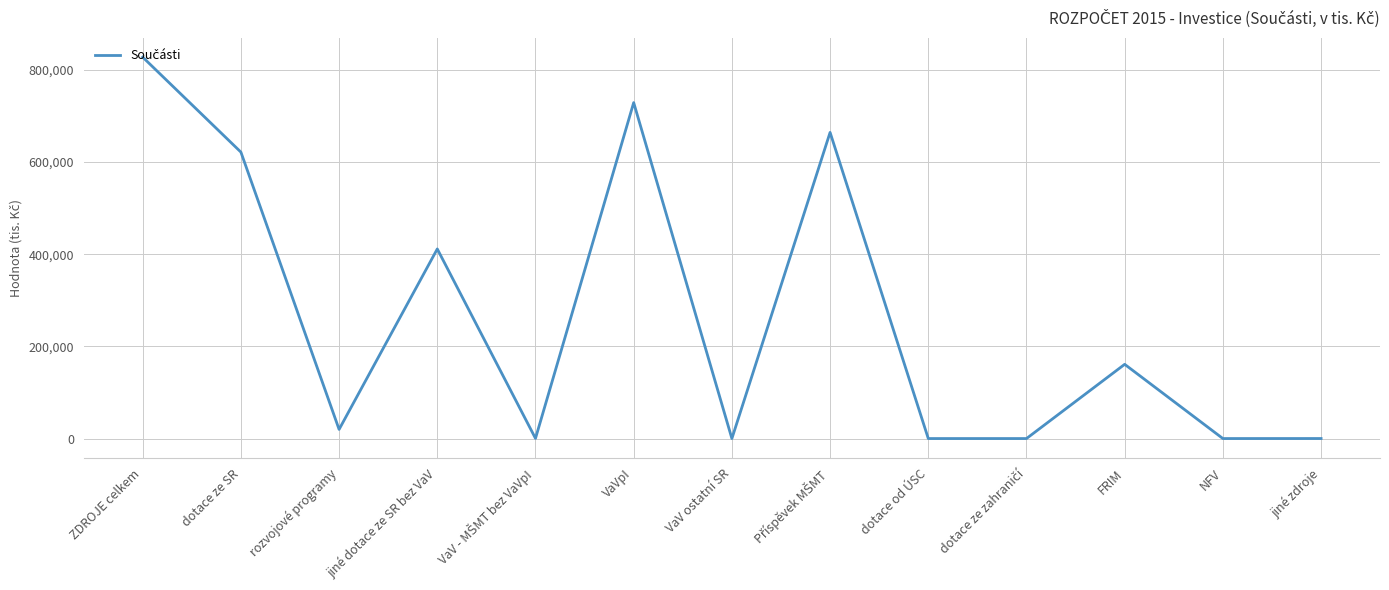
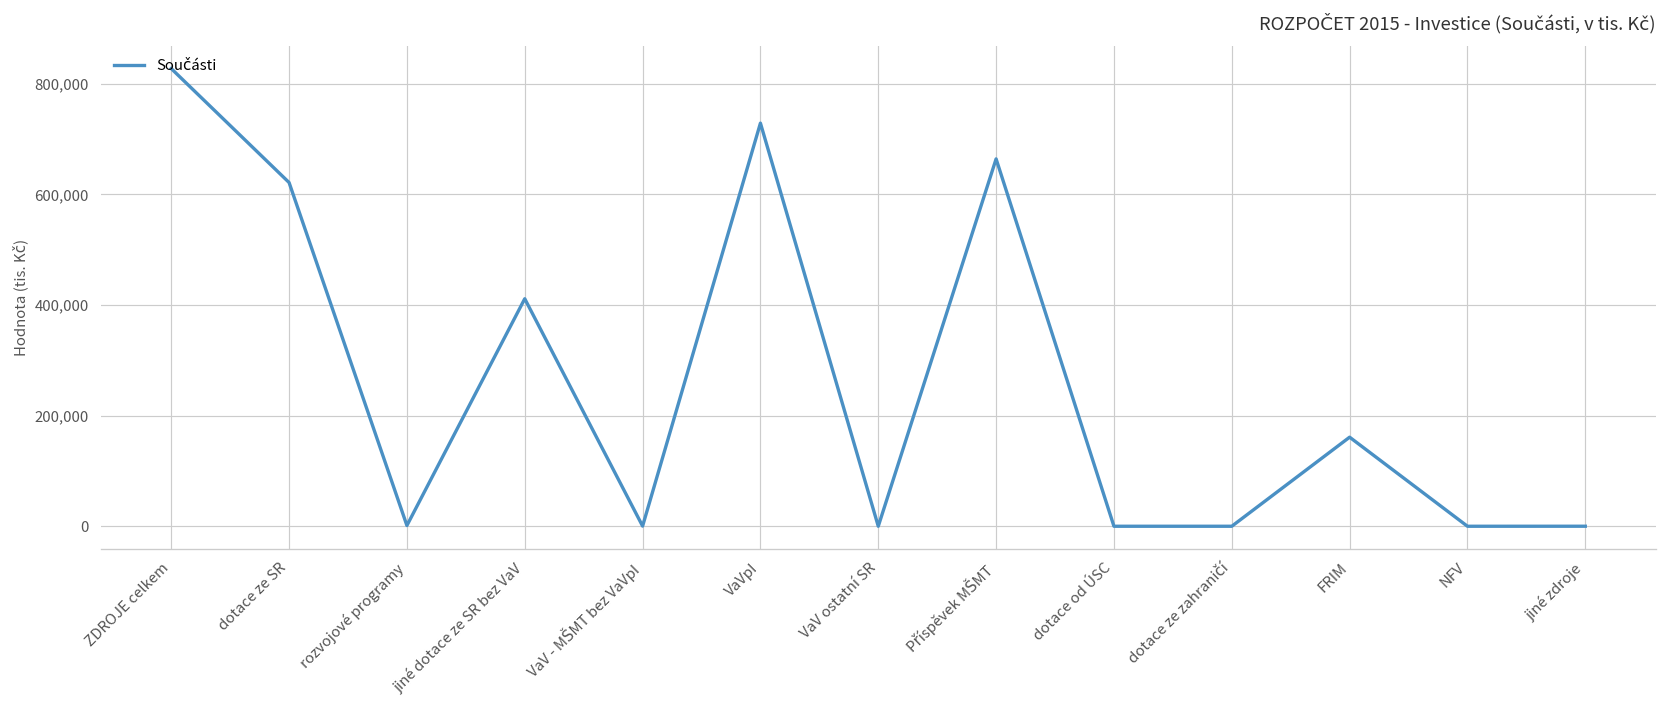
  {
    "ZDROJE celkem": "830,000",
    "dotace ze SR": "620,000",
-   "rozvojové programy": "20,000",
+   "rozvojové programy": "0",
    "jiné dotace ze SR bez VaV": "410,000",
    "VaV - MŠMT bez VaVpI": "0",
    "VaVpI": "730,000",
    "VaV ostatní SR": "0",
    "Příspěvek MŠMT": "660,000",
    "dotace od ÚSC": "0",
    "dotace ze zahraničí": "0",
    "FRIM": "160,000",
    "NFV": "0",
    "jiné zdroje": "0"
  }
